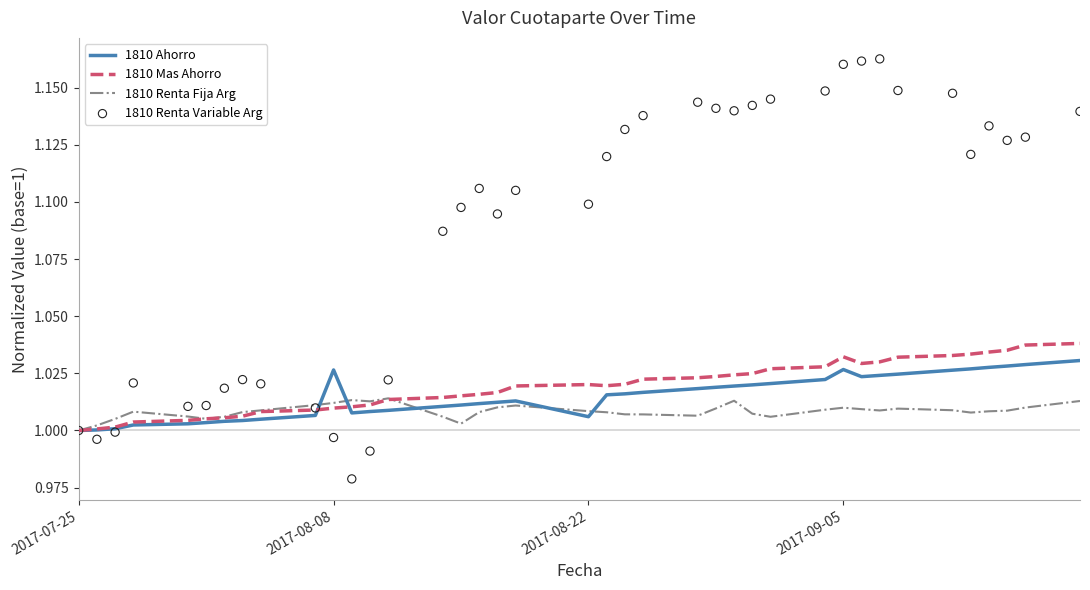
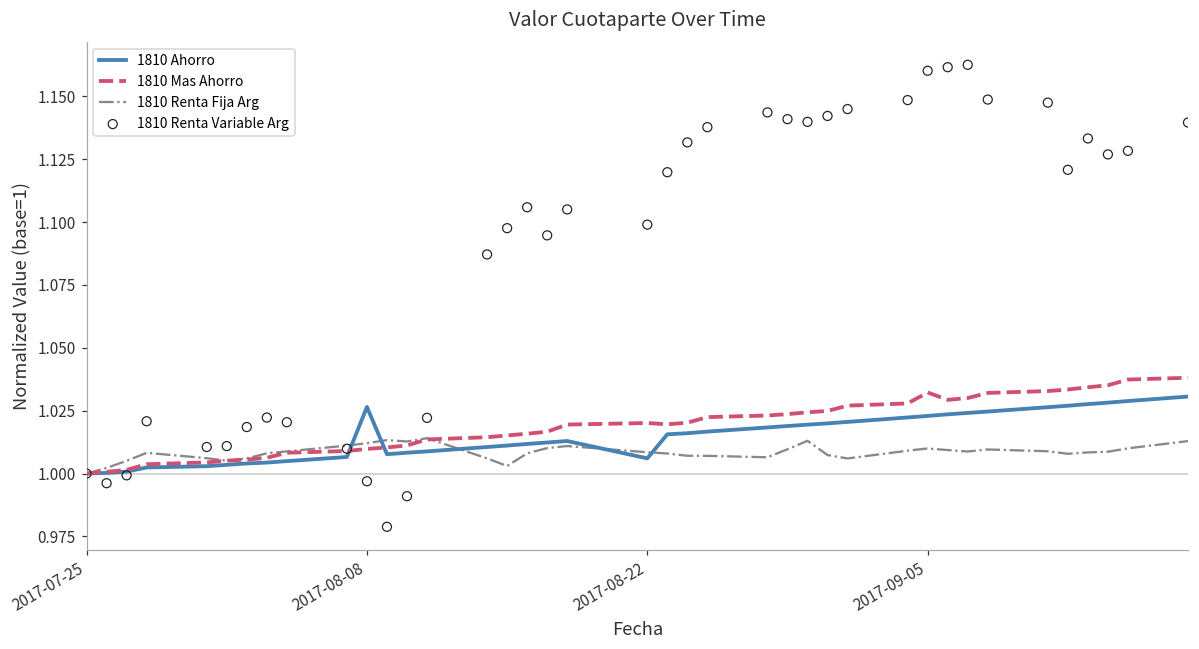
  {
    "1810 Ahorro": {
      "2017-08-08": 1.026,
      "2017-08-22": 1.006,
-     "2017-09-05": 1.027
+     "2017-09-05": 1.023
    },
    "1810 Mas Ahorro": {
      "2017-08-08": 1.010,
      "2017-08-22": 1.020,
      "2017-09-05": 1.032
    },
    "1810 Renta Fija Arg": {
      "2017-08-08": 1.012,
      "2017-08-22": 1.008,
      "2017-09-05": 1.010
    }
  }
